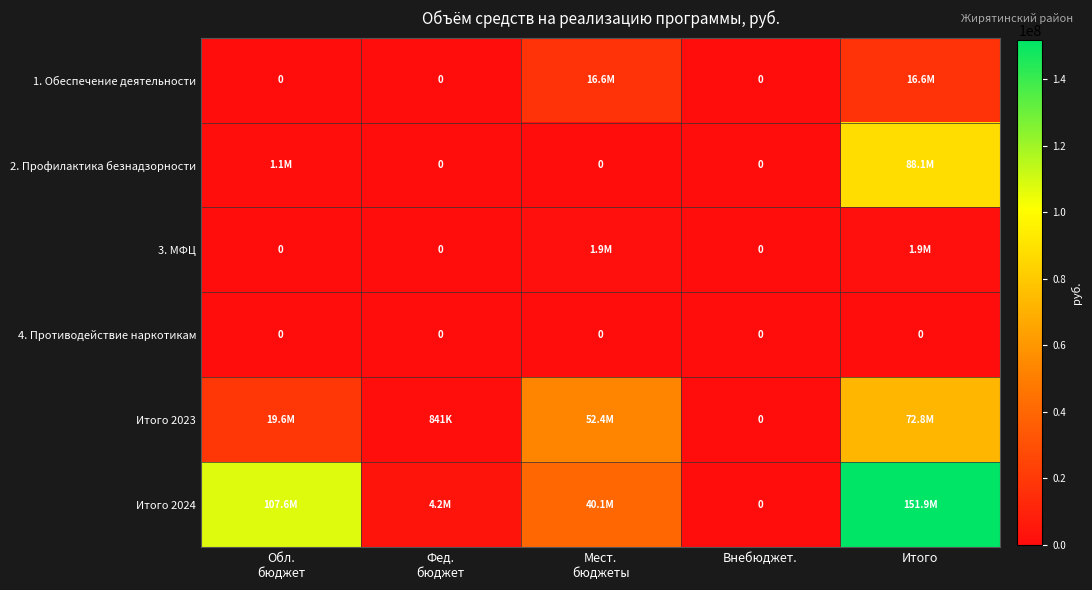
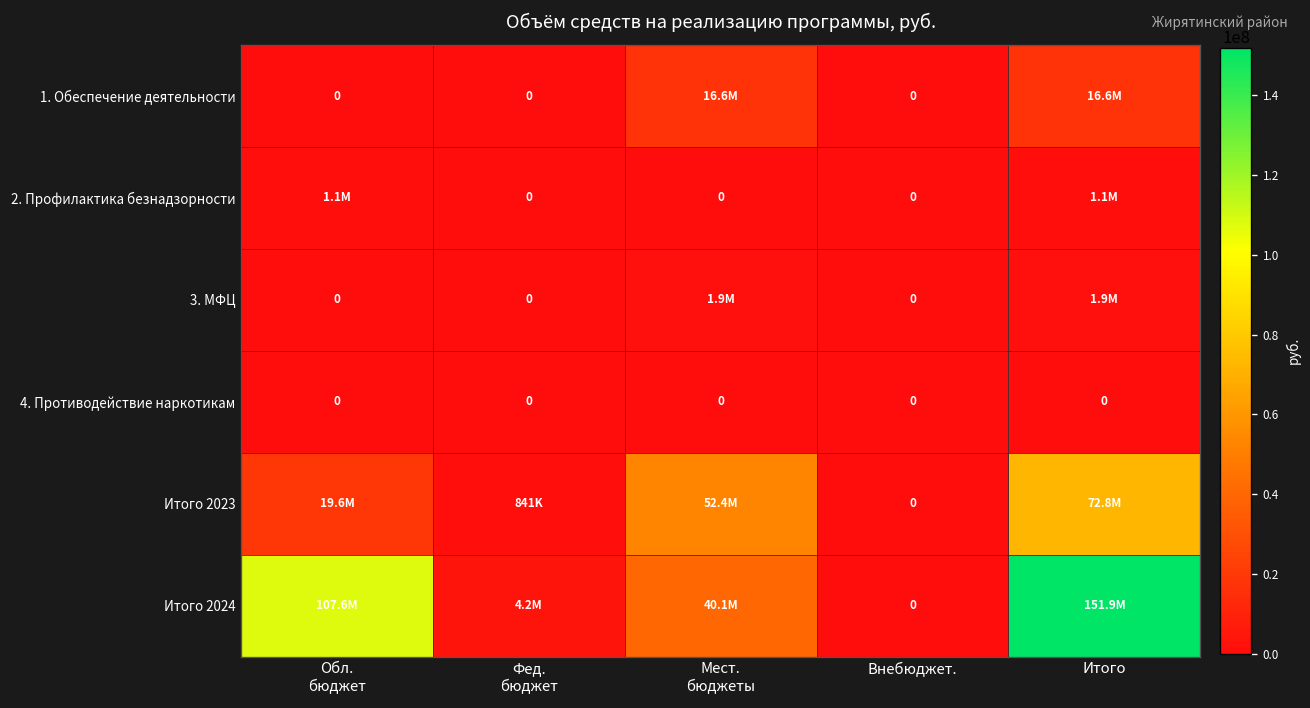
  {
    "1. Обеспечение деятельности": {
      "Обл. бюджет": "0",
      "Фед. бюджет": "0",
      "Мест. бюджеты": "16.6M",
      "Внебюджет.": "0",
      "Итого": "16.6M"
    },
    "2. Профилактика безнадзорности": {
      "Обл. бюджет": "1.1M",
      "Фед. бюджет": "0",
      "Мест. бюджеты": "0",
      "Внебюджет.": "0",
-     "Итого": "88.1M"
+     "Итого": "1.1M"
    },
    "3. МФЦ": {
      "Обл. бюджет": "0",
      "Фед. бюджет": "0",
      "Мест. бюджеты": "1.9M",
      "Внебюджет.": "0",
      "Итого": "1.9M"
    },
    "4. Противодействие наркотикам": {
      "Обл. бюджет": "0",
      "Фед. бюджет": "0",
      "Мест. бюджеты": "0",
      "Внебюджет.": "0",
      "Итого": "0"
    },
    "Итого 2023": {
      "Обл. бюджет": "19.6M",
      "Фед. бюджет": "841K",
      "Мест. бюджеты": "52.4M",
      "Внебюджет.": "0",
      "Итого": "72.8M"
    },
    "Итого 2024": {
      "Обл. бюджет": "107.6M",
      "Фед. бюджет": "4.2M",
      "Мест. бюджеты": "40.1M",
      "Внебюджет.": "0",
      "Итого": "151.9M"
    }
  }
